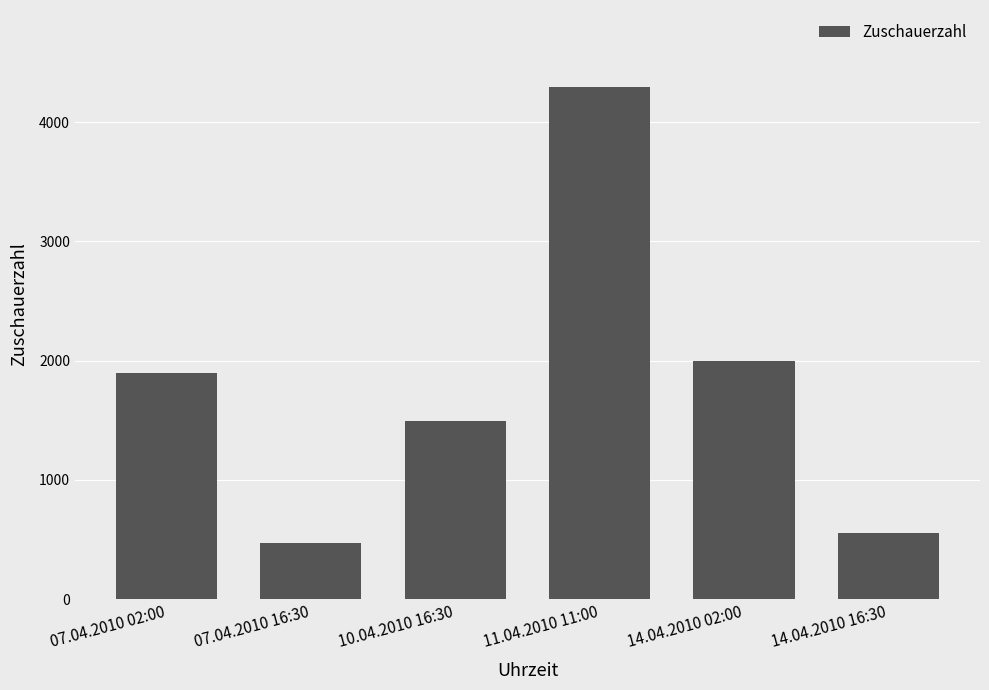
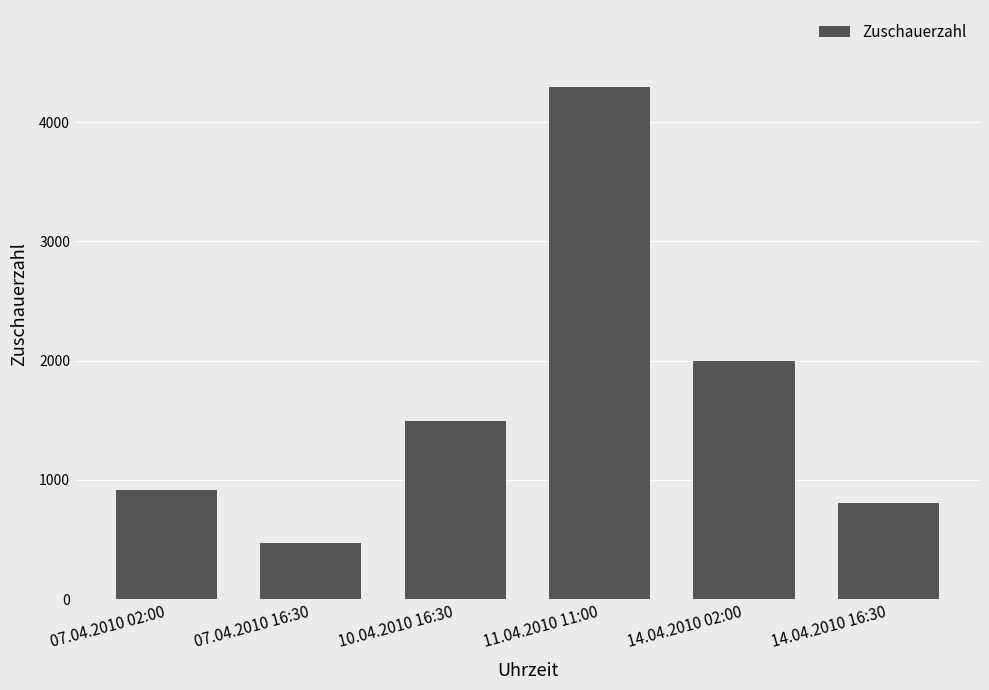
  {
-   "07.04.2010 02:00": 1900,
+   "07.04.2010 02:00": 920,
    "07.04.2010 16:30": 470,
    "10.04.2010 16:30": 1490,
    "11.04.2010 11:00": 4300,
    "14.04.2010 02:00": 2000,
-   "14.04.2010 16:30": 550
+   "14.04.2010 16:30": 810
  }
